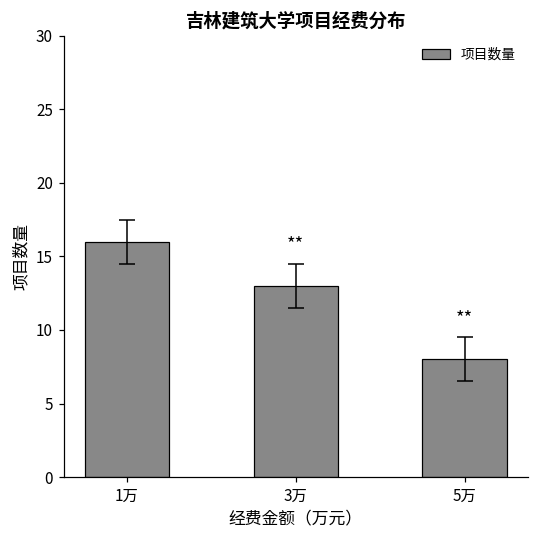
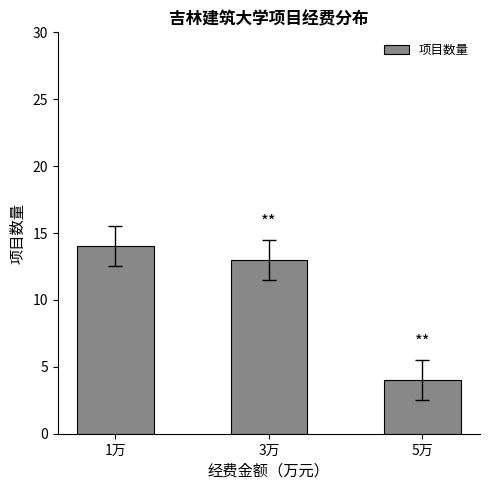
  {
    "项目数量": {
-     "1万": 16,
+     "1万": 14,
      "3万": 13,
-     "5万": 8
+     "5万": 4
    }
  }
